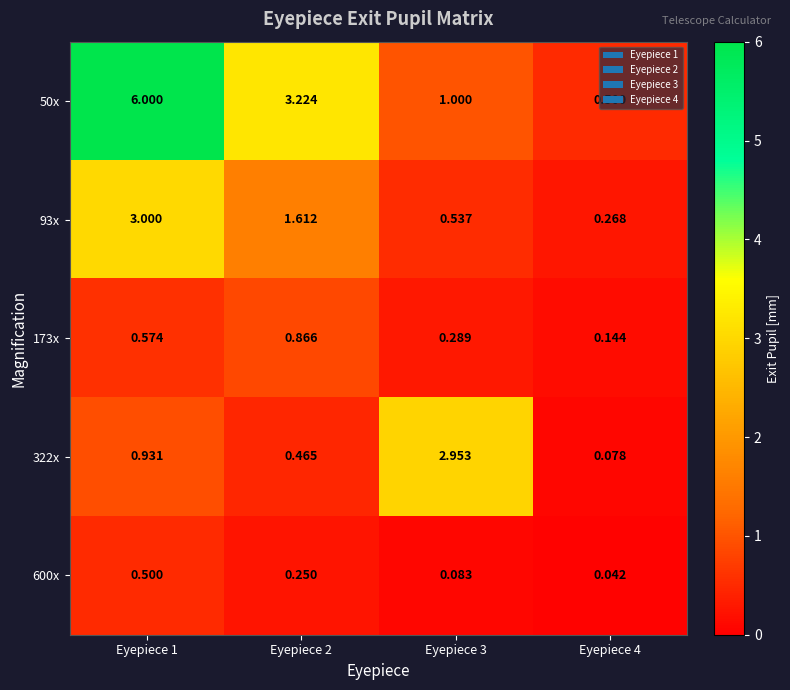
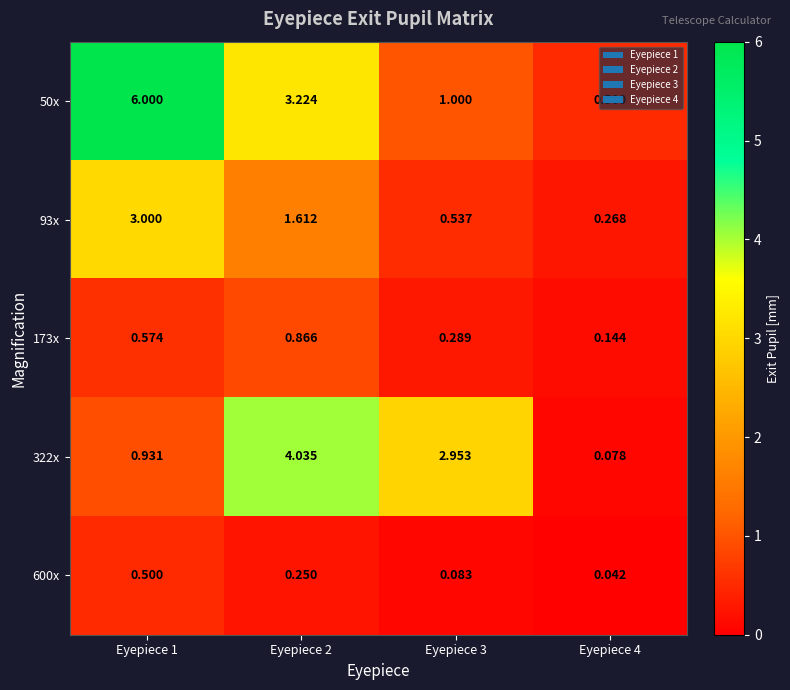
  {
    "50x": {
      "Eyepiece 1": 6.000,
      "Eyepiece 2": 3.224,
      "Eyepiece 3": 1.000
    },
    "93x": {
      "Eyepiece 1": 3.000,
      "Eyepiece 2": 1.612,
      "Eyepiece 3": 0.537,
      "Eyepiece 4": 0.268
    },
    "173x": {
      "Eyepiece 1": 0.574,
      "Eyepiece 2": 0.866,
      "Eyepiece 3": 0.289,
      "Eyepiece 4": 0.144
    },
    "322x": {
      "Eyepiece 1": 0.931,
-     "Eyepiece 2": 0.465,
+     "Eyepiece 2": 4.035,
      "Eyepiece 3": 2.953,
      "Eyepiece 4": 0.078
    },
    "600x": {
      "Eyepiece 1": 0.500,
      "Eyepiece 2": 0.250,
      "Eyepiece 3": 0.083,
      "Eyepiece 4": 0.042
    }
  }
